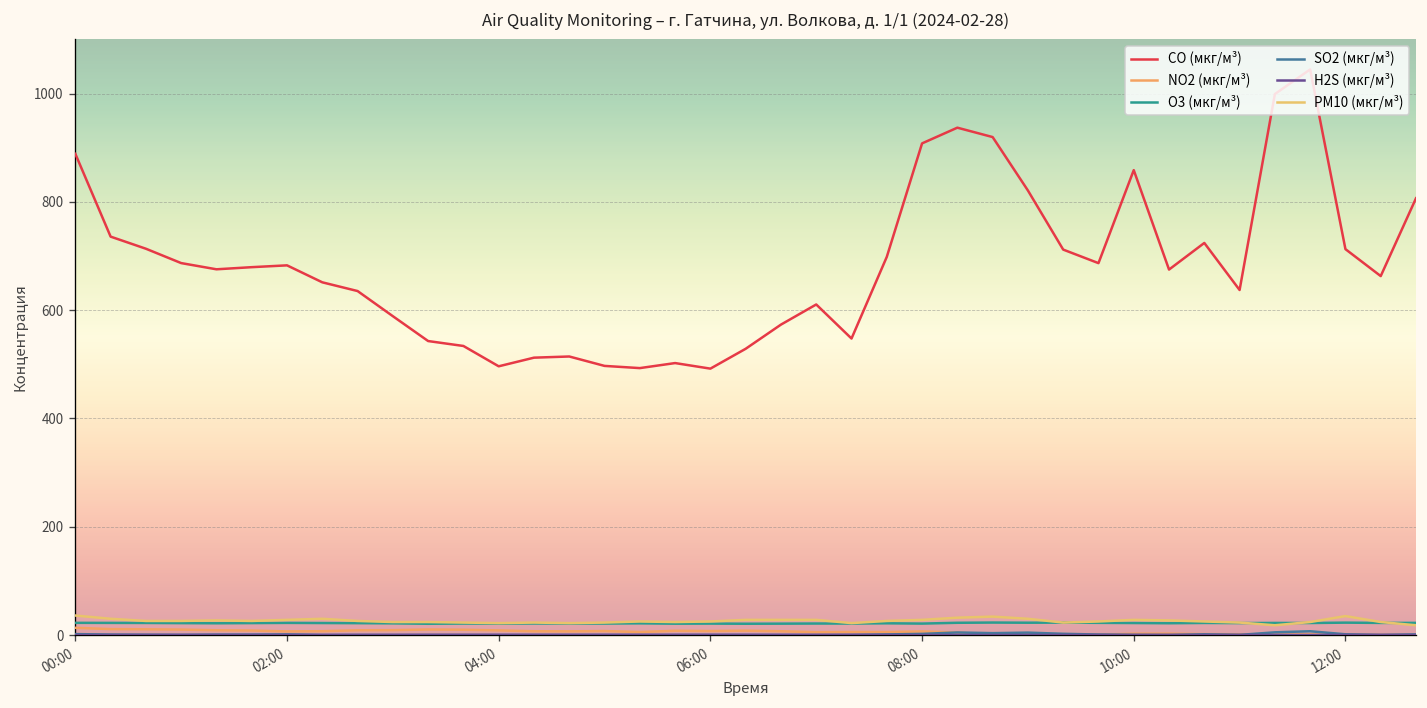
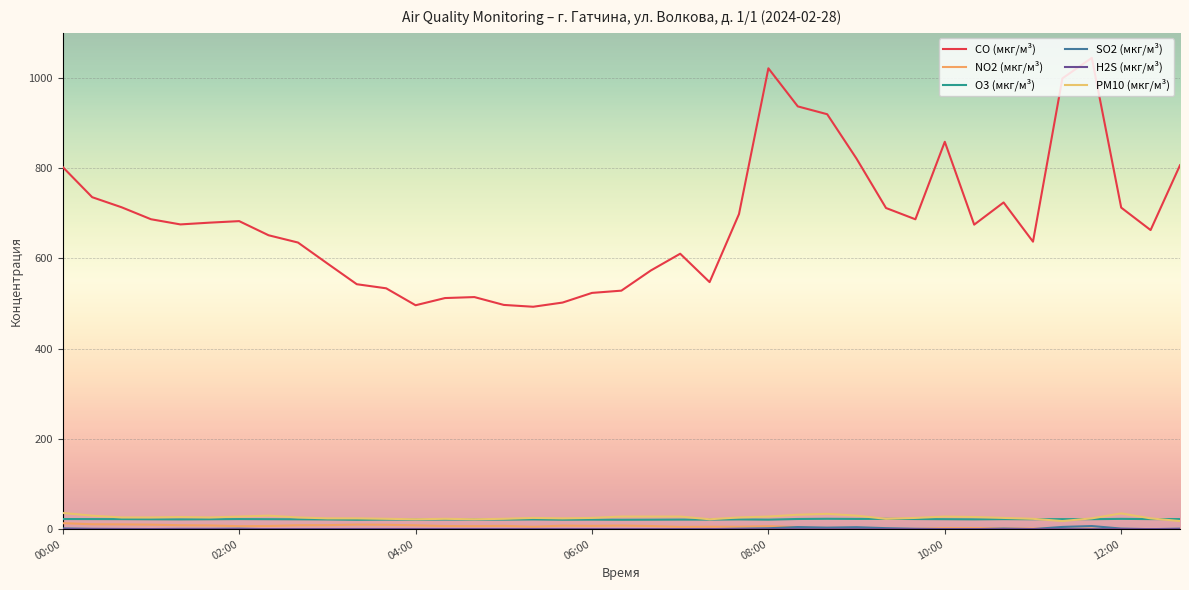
  {
    "CO (мкг/м³)": {
-     "00:00": 890,
+     "00:00": 800,
      "02:00": 680,
      "04:00": 500,
-     "06:00": 490,
-     "08:00": 910,
+     "06:00": 520,
+     "08:00": 1020,
      "10:00": 860,
      "12:00": 710
    }
  }
